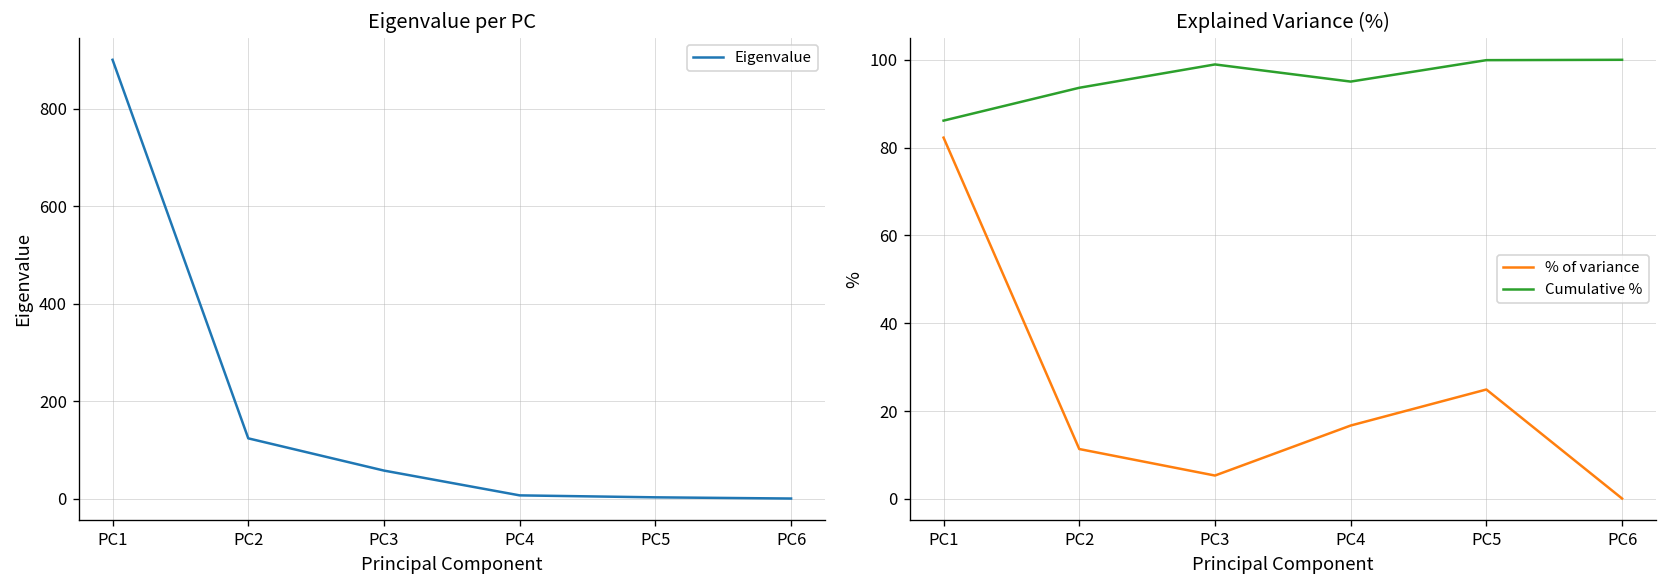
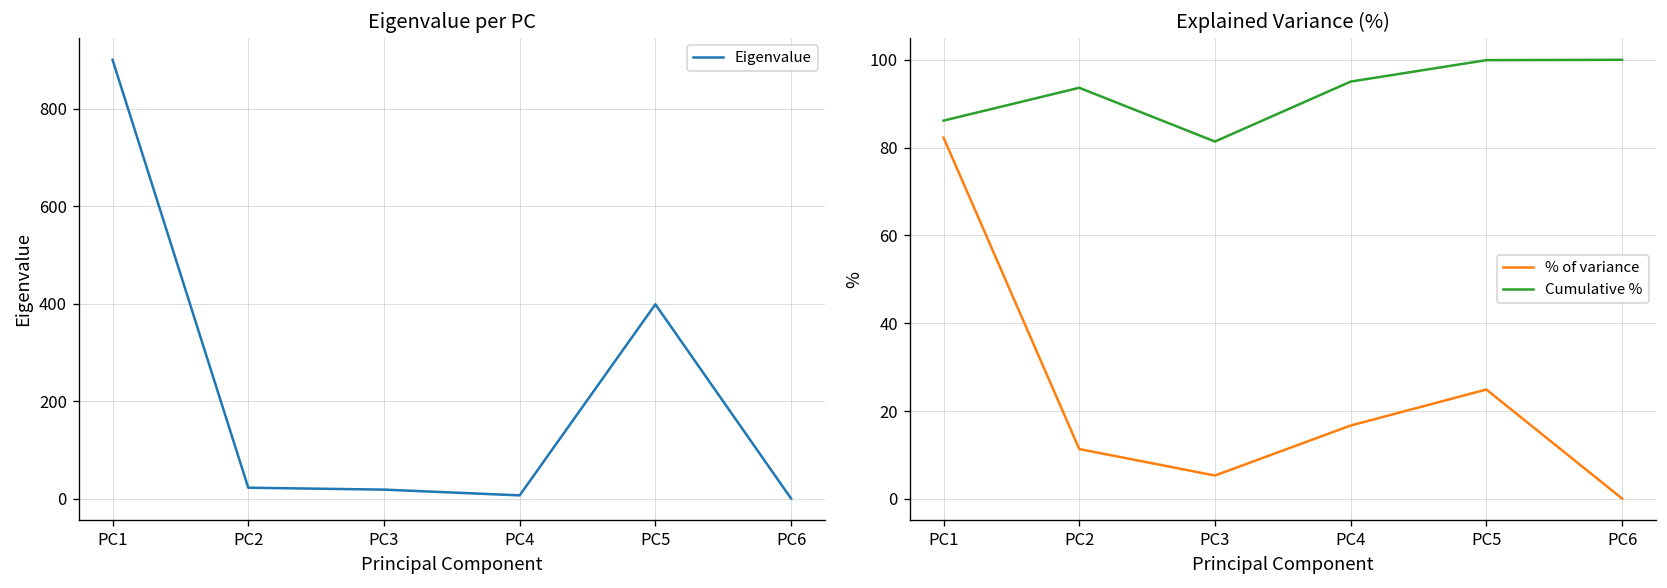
  {
    "Eigenvalue per PC": {
      "PC1": 900,
-     "PC2": 120,
-     "PC3": 60,
+     "PC2": 20,
+     "PC3": 20,
      "PC4": 10,
-     "PC5": 0,
+     "PC5": 400,
      "PC6": 0
    },
    "Explained Variance (%)": {
      "% of variance": {
        "PC1": 82,
        "PC2": 11,
        "PC3": 5,
        "PC4": 17,
        "PC5": 25,
        "PC6": 0
      },
      "Cumulative %": {
        "PC1": 86,
        "PC2": 94,
-       "PC3": 99,
+       "PC3": 81,
        "PC4": 95,
        "PC5": 100,
        "PC6": 100
      }
    }
  }
